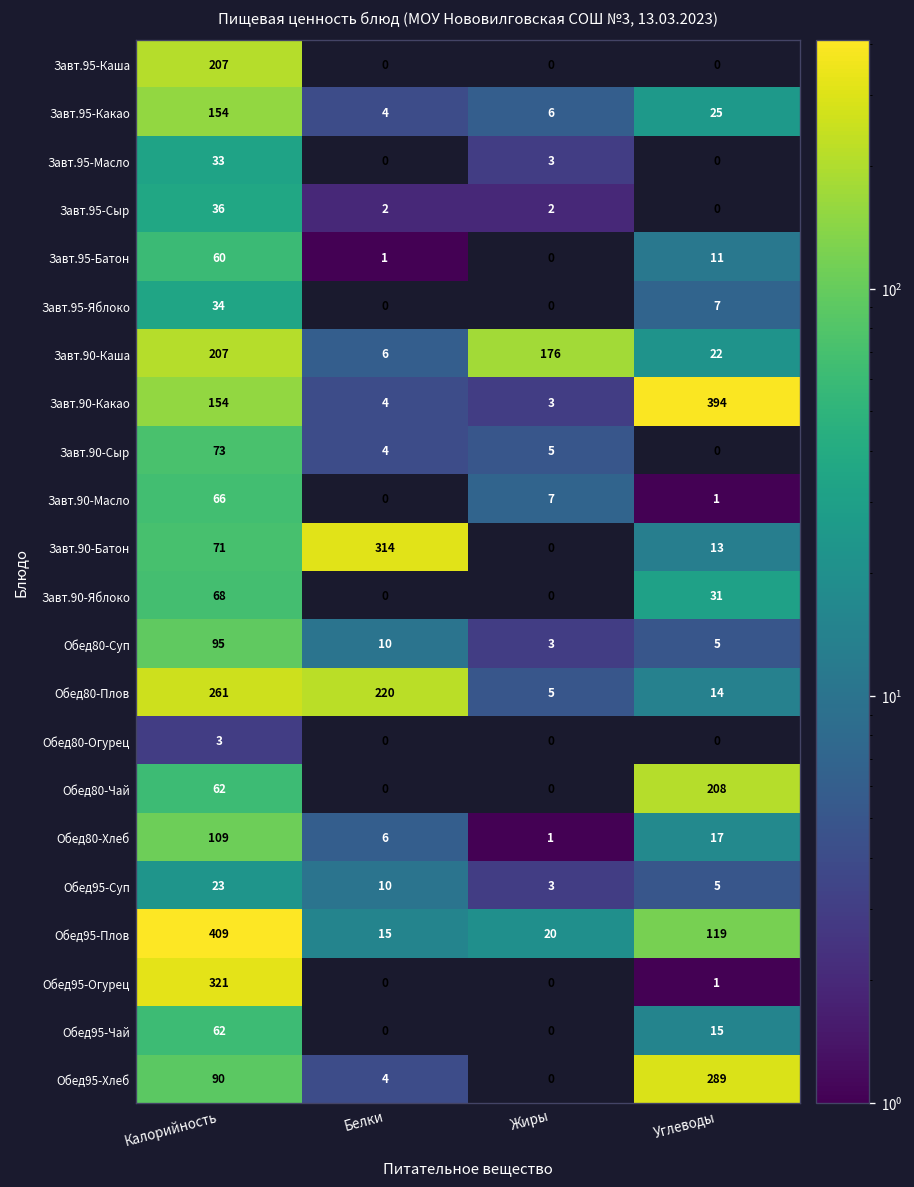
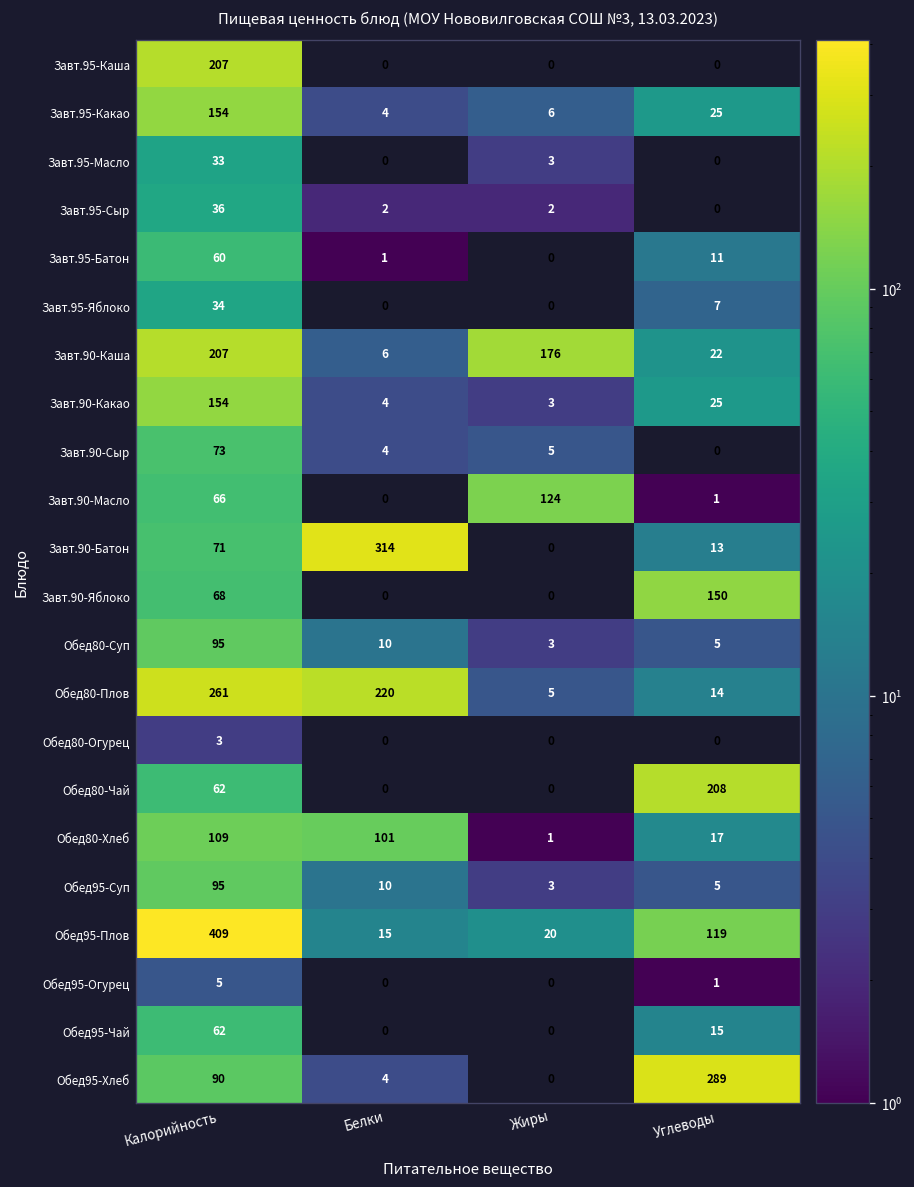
  {
    "Завт.95-Каша": {
      "Калорийность": 207
    },
    "Завт.95-Какао": {
      "Калорийность": 154,
      "Белки": 4,
      "Жиры": 6,
      "Углеводы": 25
    },
    "Завт.95-Масло": {
      "Калорийность": 33,
      "Жиры": 3
    },
    "Завт.95-Сыр": {
      "Калорийность": 36,
      "Белки": 2,
      "Жиры": 2
    },
    "Завт.95-Батон": {
      "Калорийность": 60,
      "Белки": 1,
      "Углеводы": 11
    },
    "Завт.95-Яблоко": {
      "Калорийность": 34,
      "Углеводы": 7
    },
    "Завт.90-Каша": {
      "Калорийность": 207,
      "Белки": 6,
      "Жиры": 176,
      "Углеводы": 22
    },
    "Завт.90-Какао": {
      "Калорийность": 154,
      "Белки": 4,
      "Жиры": 3,
-     "Углеводы": 394
+     "Углеводы": 25
    },
    "Завт.90-Сыр": {
      "Калорийность": 73,
      "Белки": 4,
      "Жиры": 5
    },
    "Завт.90-Масло": {
      "Калорийность": 66,
-     "Жиры": 7,
+     "Жиры": 124,
      "Углеводы": 1
    },
    "Завт.90-Батон": {
      "Калорийность": 71,
      "Белки": 314,
      "Углеводы": 13
    },
    "Завт.90-Яблоко": {
      "Калорийность": 68,
-     "Углеводы": 31
+     "Углеводы": 150
    },
    "Обед80-Суп": {
      "Калорийность": 95,
      "Белки": 10,
      "Жиры": 3,
      "Углеводы": 5
    },
    "Обед80-Плов": {
      "Калорийность": 261,
      "Белки": 220,
      "Жиры": 5,
      "Углеводы": 14
    },
    "Обед80-Огурец": {
      "Калорийность": 3
    },
    "Обед80-Чай": {
      "Калорийность": 62,
      "Углеводы": 208
    },
    "Обед80-Хлеб": {
      "Калорийность": 109,
-     "Белки": 6,
+     "Белки": 101,
      "Жиры": 1,
      "Углеводы": 17
    },
    "Обед95-Суп": {
-     "Калорийность": 23,
+     "Калорийность": 95,
      "Белки": 10,
      "Жиры": 3,
      "Углеводы": 5
    },
    "Обед95-Плов": {
      "Калорийность": 409,
      "Белки": 15,
      "Жиры": 20,
      "Углеводы": 119
    },
    "Обед95-Огурец": {
-     "Калорийность": 321,
+     "Калорийность": 5,
      "Углеводы": 1
    },
    "Обед95-Чай": {
      "Калорийность": 62,
      "Углеводы": 15
    },
    "Обед95-Хлеб": {
      "Калорийность": 90,
      "Белки": 4,
      "Углеводы": 289
    }
  }
